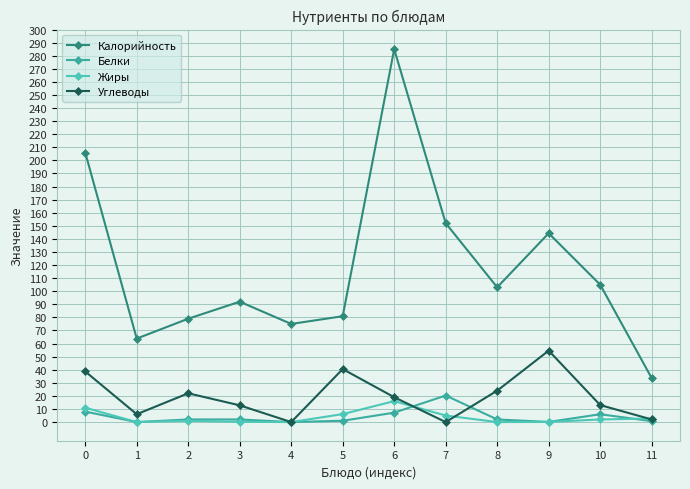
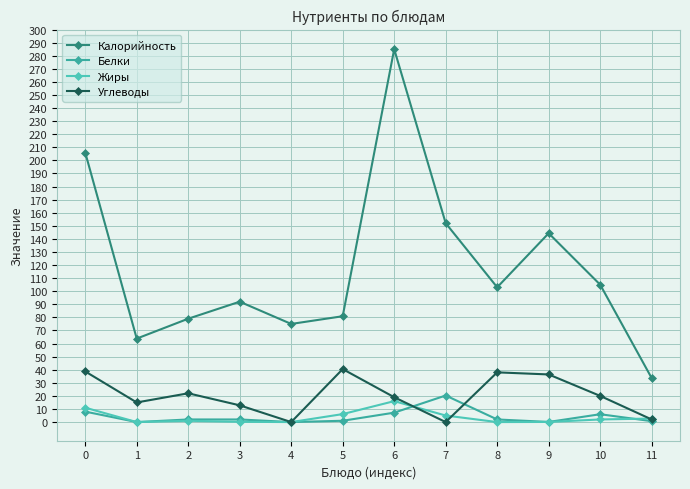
  {
    "Углеводы": {
      "0": 39,
-     "1": 6,
+     "1": 15,
      "2": 22,
      "3": 13,
      "5": 41,
      "6": 19,
      "7": 0,
-     "8": 24,
-     "9": 55,
-     "10": 13
+     "8": 38,
+     "9": 36,
+     "10": 20
    }
  }
